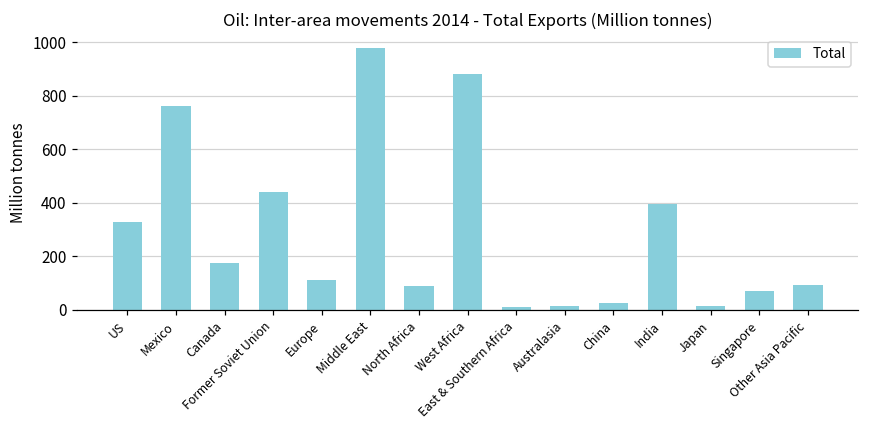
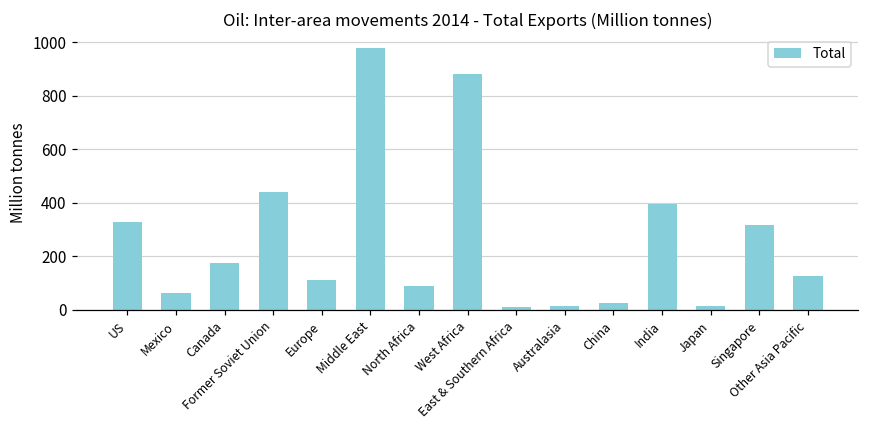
  {
    "US": 330,
-   "Mexico": 760,
+   "Mexico": 60,
    "Canada": 170,
    "Former Soviet Union": 440,
    "Europe": 110,
    "Middle East": 980,
    "North Africa": 90,
    "West Africa": 880,
    "Australasia": 20,
    "China": 30,
    "India": 390,
    "Japan": 10,
-   "Singapore": 70,
-   "Other Asia Pacific": 90
+   "Singapore": 320,
+   "Other Asia Pacific": 130
  }
